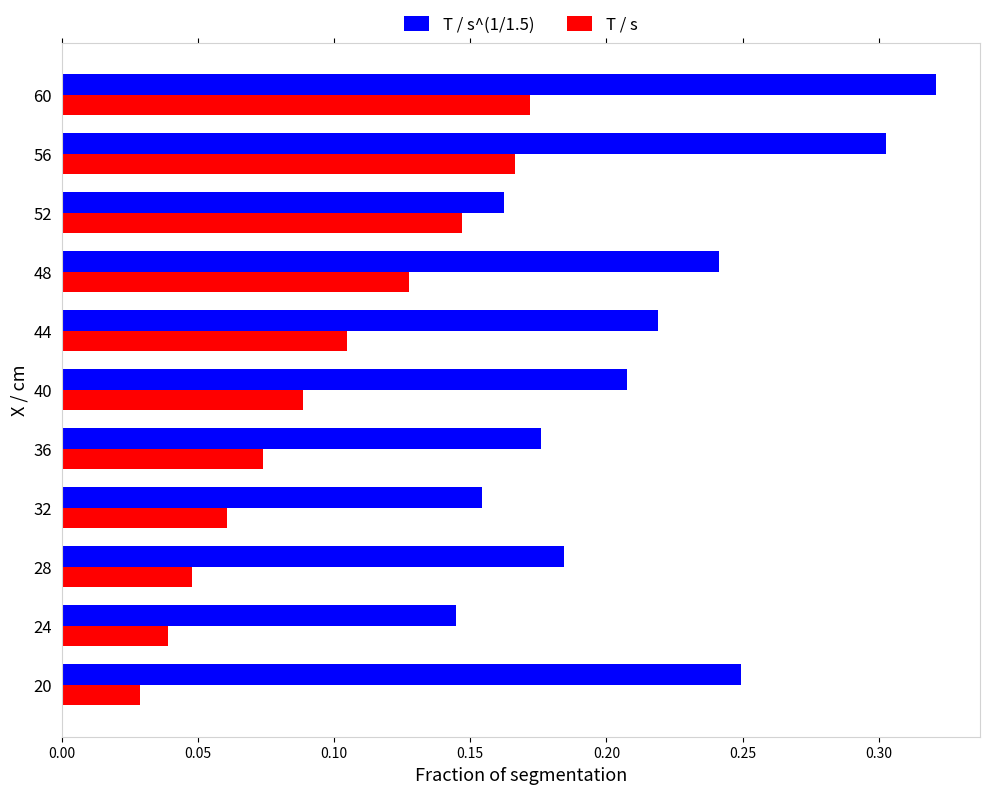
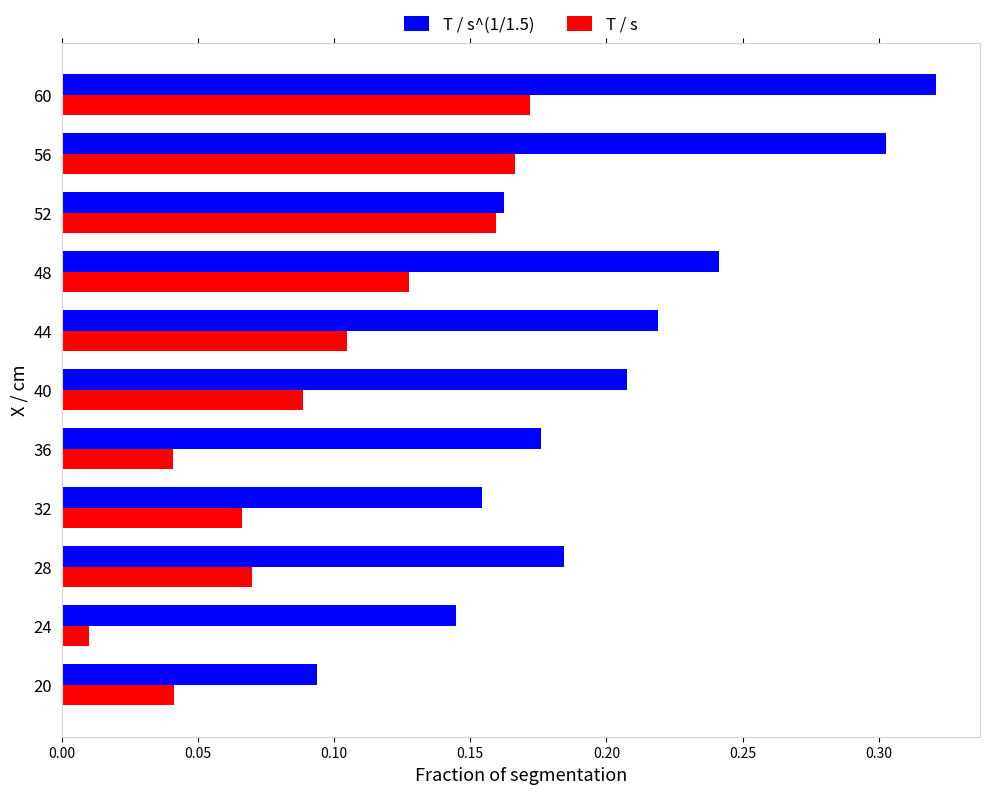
  {
    "T / s^(1/1.5)": {
      "60": 0.321,
      "56": 0.303,
      "52": 0.162,
      "48": 0.241,
      "44": 0.219,
      "40": 0.208,
      "36": 0.176,
      "32": 0.154,
      "28": 0.185,
      "24": 0.145,
-     "20": 0.250
+     "20": 0.094
    },
    "T / s": {
      "60": 0.172,
      "56": 0.167,
-     "52": 0.147,
+     "52": 0.160,
      "48": 0.127,
      "44": 0.105,
      "40": 0.088,
-     "36": 0.074,
-     "32": 0.061,
-     "28": 0.048,
-     "24": 0.039,
-     "20": 0.029
+     "36": 0.041,
+     "32": 0.066,
+     "28": 0.070,
+     "24": 0.010,
+     "20": 0.041
    }
  }
